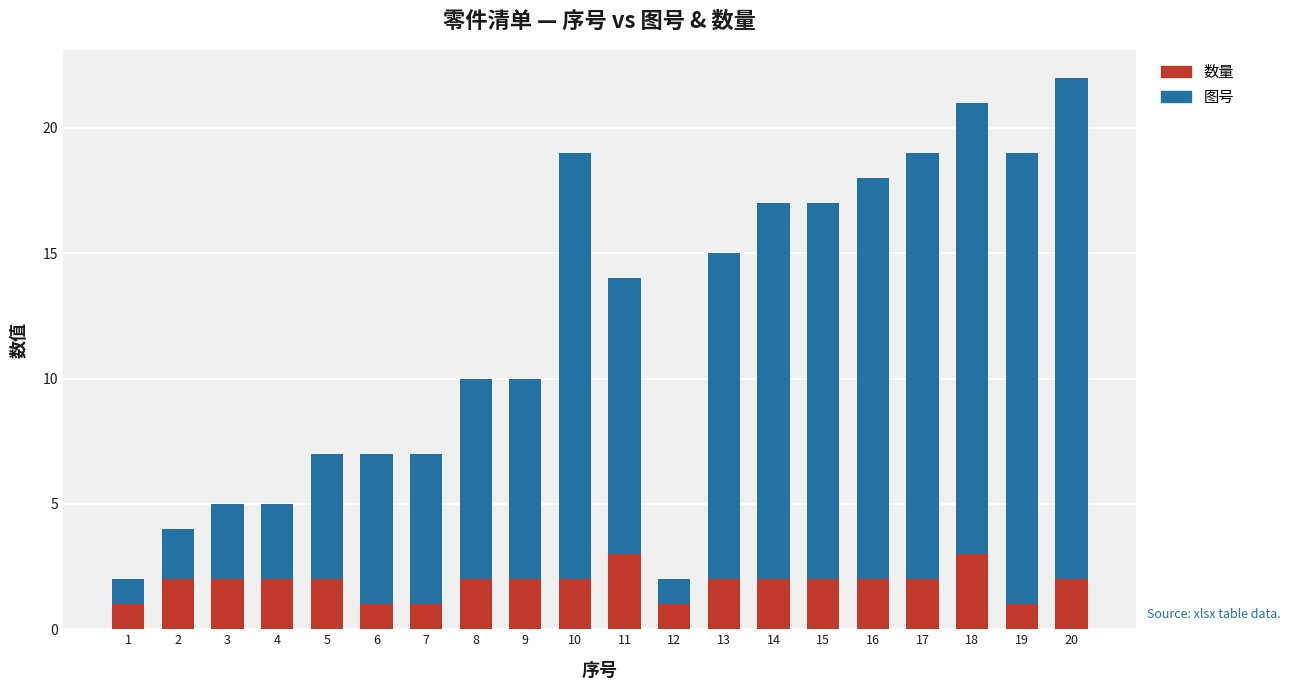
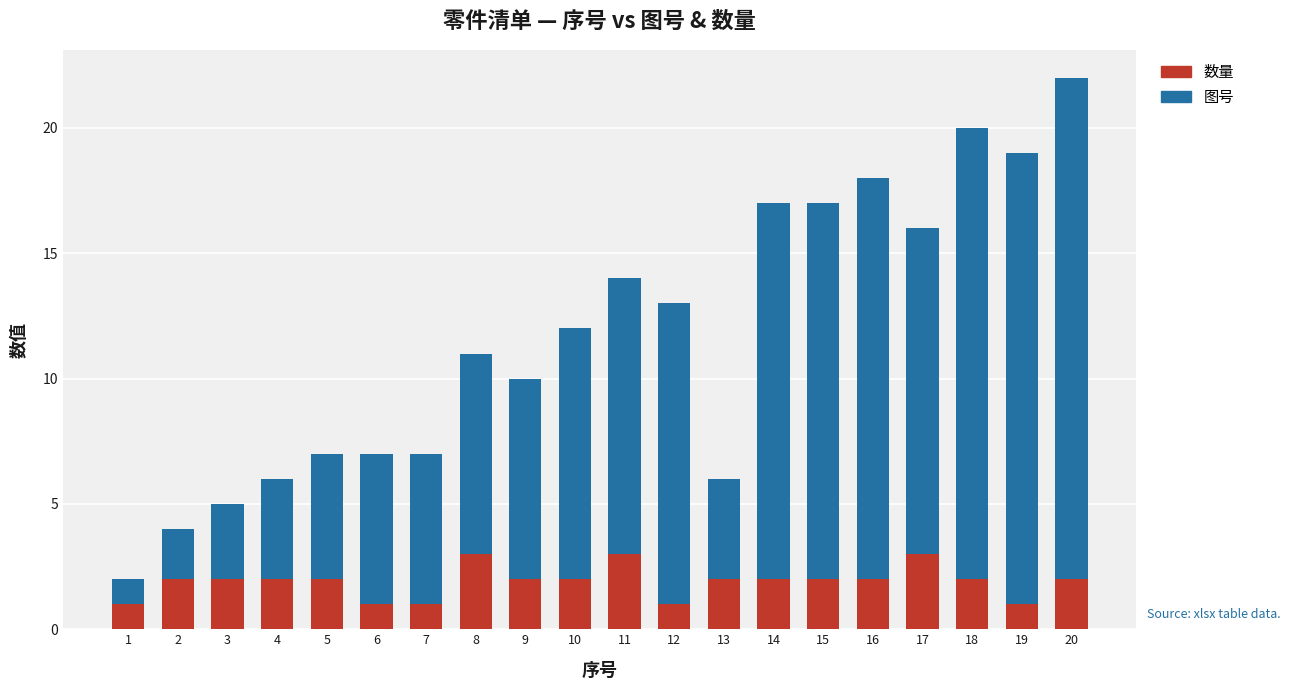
  {
    "数量": {
      "1": 1,
      "2": 2,
      "3": 2,
      "4": 2,
      "5": 2,
      "6": 1,
      "7": 1,
-     "8": 2,
+     "8": 3,
      "9": 2,
      "10": 2,
      "11": 3,
      "12": 1,
      "13": 2,
      "14": 2,
      "15": 2,
      "16": 2,
-     "17": 2,
-     "18": 3,
+     "17": 3,
+     "18": 2,
      "19": 1,
      "20": 2
    },
    "图号": {
      "1": 1,
      "2": 2,
      "3": 3,
-     "4": 3,
+     "4": 4,
      "5": 5,
      "6": 6,
      "7": 6,
      "8": 8,
      "9": 8,
-     "10": 17,
+     "10": 10,
      "11": 11,
-     "12": 1,
-     "13": 13,
+     "12": 12,
+     "13": 4,
      "14": 15,
      "15": 15,
      "16": 16,
-     "17": 17,
+     "17": 13,
      "18": 18,
      "19": 18,
      "20": 20
    }
  }
